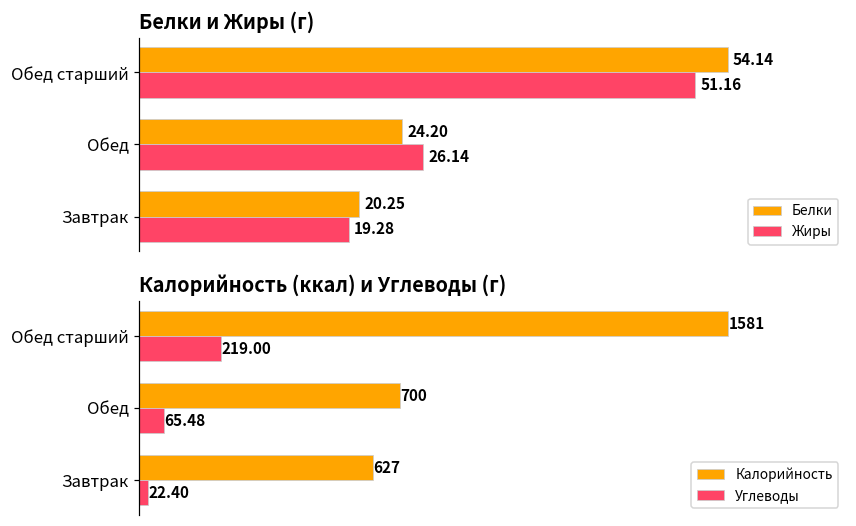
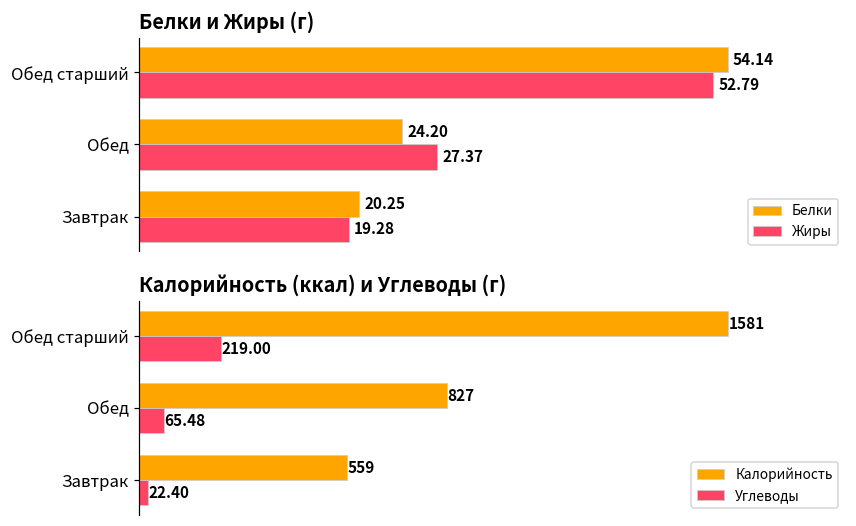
  {
    "Белки и Жиры (г)": {
      "Белки": {
        "Обед старший": 54.14,
        "Обед": 24.20,
        "Завтрак": 20.25
      },
      "Жиры": {
-       "Обед старший": 51.16,
-       "Обед": 26.14,
+       "Обед старший": 52.79,
+       "Обед": 27.37,
        "Завтрак": 19.28
      }
    },
    "Калорийность (ккал) и Углеводы (г)": {
      "Калорийность": {
        "Обед старший": 1581,
-       "Обед": 700,
-       "Завтрак": 627
+       "Обед": 827,
+       "Завтрак": 559
      },
      "Углеводы": {
        "Обед старший": 219.00,
        "Обед": 65.48,
        "Завтрак": 22.40
      }
    }
  }
